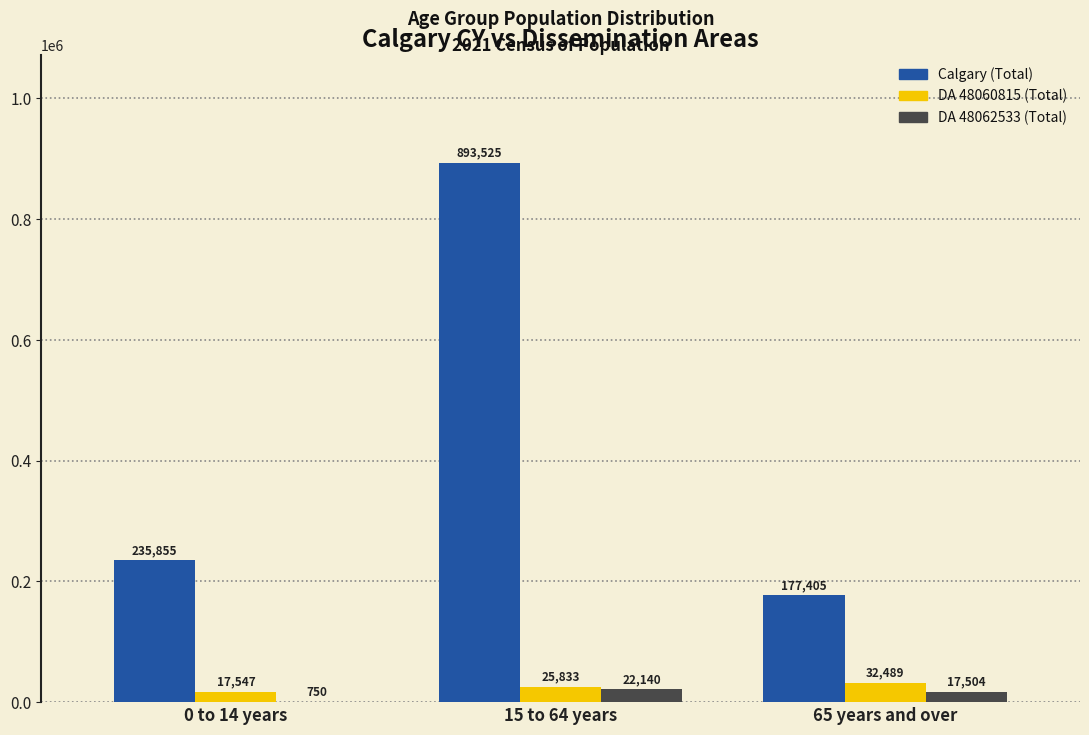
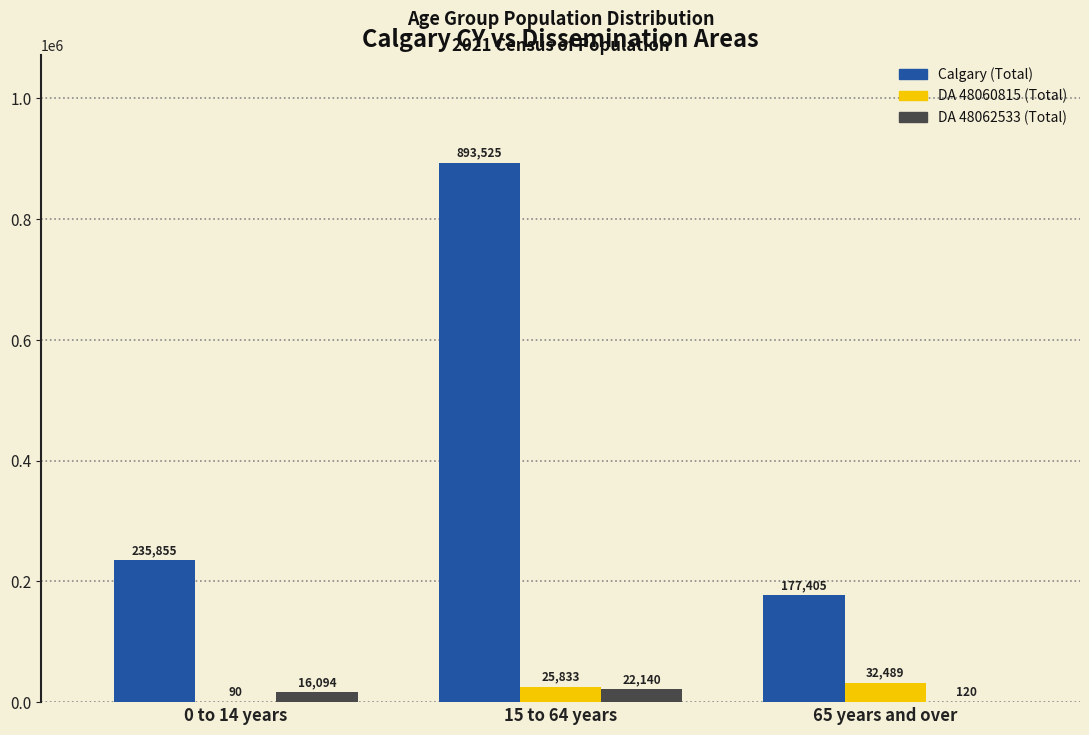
  {
    "Calgary (Total)": {
      "0 to 14 years": "235,855",
      "15 to 64 years": "893,525",
      "65 years and over": "177,405"
    },
    "DA 48060815 (Total)": {
-     "0 to 14 years": "17,547",
+     "0 to 14 years": "90",
      "15 to 64 years": "25,833",
      "65 years and over": "32,489"
    },
    "DA 48062533 (Total)": {
-     "0 to 14 years": "750",
+     "0 to 14 years": "16,094",
      "15 to 64 years": "22,140",
-     "65 years and over": "17,504"
+     "65 years and over": "120"
    }
  }
